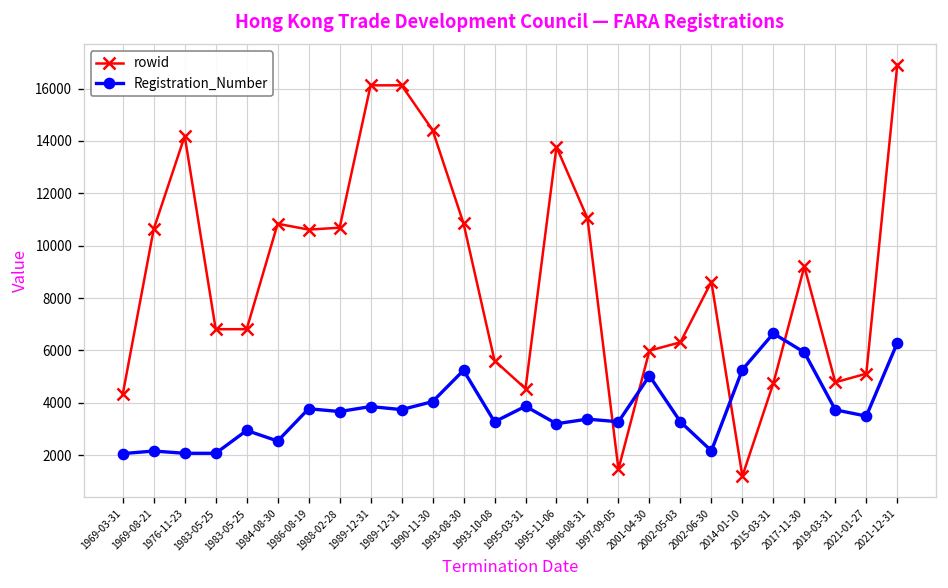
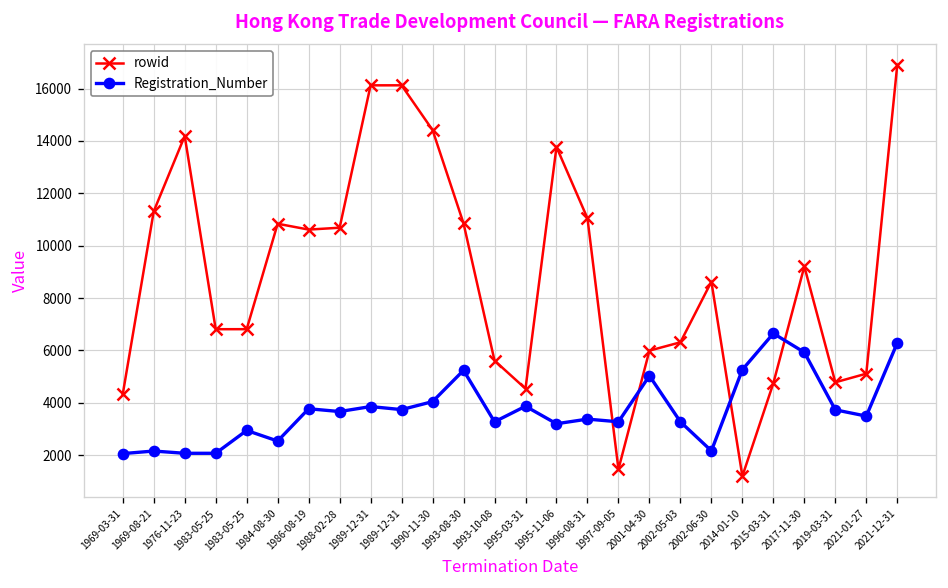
  {
    "rowid": {
      "1969-03-31": 4300,
-     "1969-08-21": 10600,
+     "1969-08-21": 11300,
      "1976-11-23": 14200,
      "1984-08-30": 10800,
      "1986-08-19": 10600,
      "1988-02-28": 10700,
      "1990-11-30": 14400,
      "1993-08-30": 10800,
      "1993-10-08": 5600,
      "1995-03-31": 4500,
      "1995-11-06": 13800,
      "1996-08-31": 11000,
      "1997-09-05": 1500,
      "2001-04-30": 6000,
      "2002-05-03": 6300,
      "2002-06-30": 8600,
      "2014-01-10": 1200,
      "2015-03-31": 4700,
      "2017-11-30": 9200,
      "2019-03-31": 4800,
      "2021-01-27": 5100,
      "2021-12-31": 16900
    },
    "Registration_Number": {
      "1969-03-31": 2100,
      "1969-08-21": 2200,
      "1976-11-23": 2100,
      "1984-08-30": 2500,
      "1986-08-19": 3800,
      "1988-02-28": 3700,
      "1990-11-30": 4000,
      "1993-08-30": 5200,
      "1993-10-08": 3300,
      "1995-03-31": 3900,
      "1995-11-06": 3200,
      "1996-08-31": 3400,
      "1997-09-05": 3300,
      "2001-04-30": 5000,
      "2002-05-03": 3300,
      "2002-06-30": 2200,
      "2014-01-10": 5300,
      "2015-03-31": 6600,
      "2017-11-30": 5900,
      "2019-03-31": 3700,
      "2021-01-27": 3500,
      "2021-12-31": 6300
    }
  }
